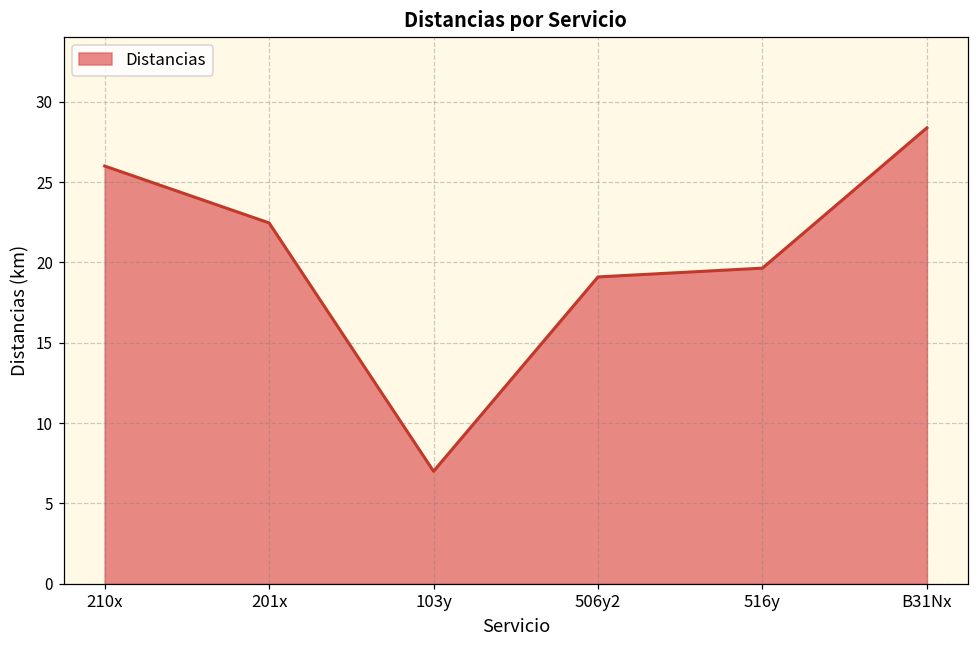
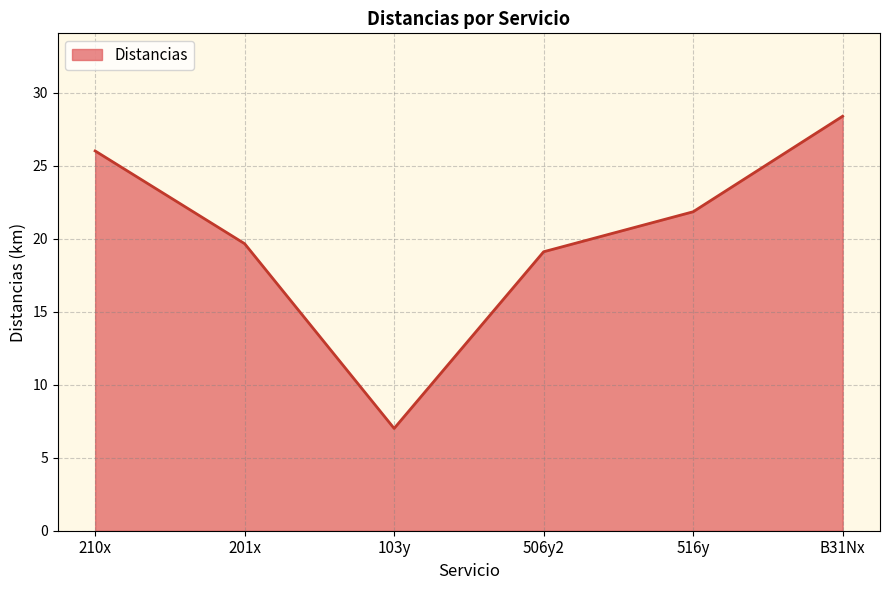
  {
    "210x": 26.0,
-   "201x": 22.5,
+   "201x": 19.7,
    "103y": 7.0,
    "506y2": 19.1,
-   "516y": 19.6,
+   "516y": 21.8,
    "B31Nx": 28.4
  }
